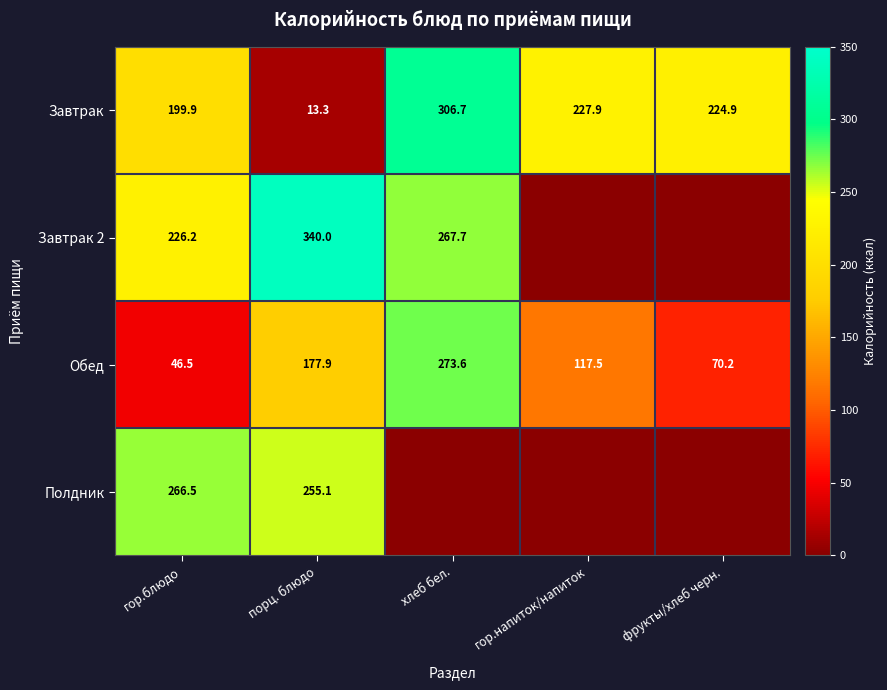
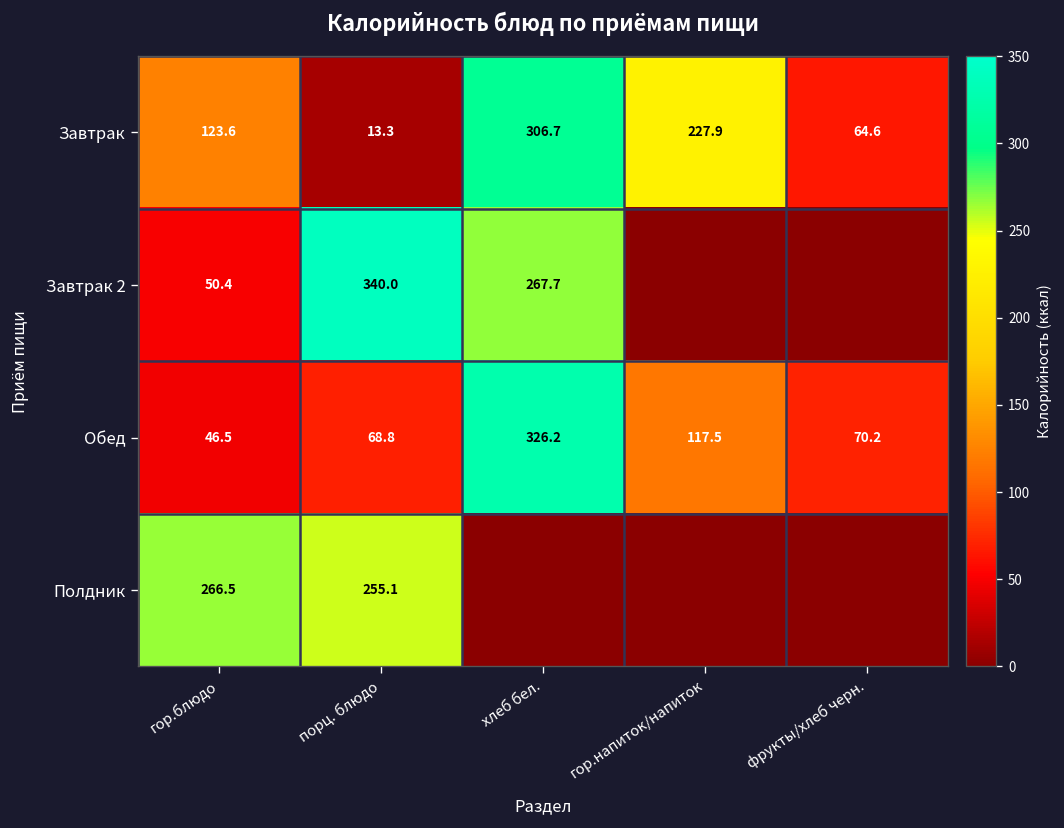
  {
    "Завтрак": {
-     "гор.блюдо": 199.9,
+     "гор.блюдо": 123.6,
      "порц. блюдо": 13.3,
      "хлеб бел.": 306.7,
      "гор.напиток/напиток": 227.9,
-     "фрукты/хлеб черн.": 224.9
+     "фрукты/хлеб черн.": 64.6
    },
    "Завтрак 2": {
-     "гор.блюдо": 226.2,
+     "гор.блюдо": 50.4,
      "порц. блюдо": 340.0,
      "хлеб бел.": 267.7
    },
    "Обед": {
      "гор.блюдо": 46.5,
-     "порц. блюдо": 177.9,
-     "хлеб бел.": 273.6,
+     "порц. блюдо": 68.8,
+     "хлеб бел.": 326.2,
      "гор.напиток/напиток": 117.5,
      "фрукты/хлеб черн.": 70.2
    },
    "Полдник": {
      "гор.блюдо": 266.5,
      "порц. блюдо": 255.1
    }
  }
